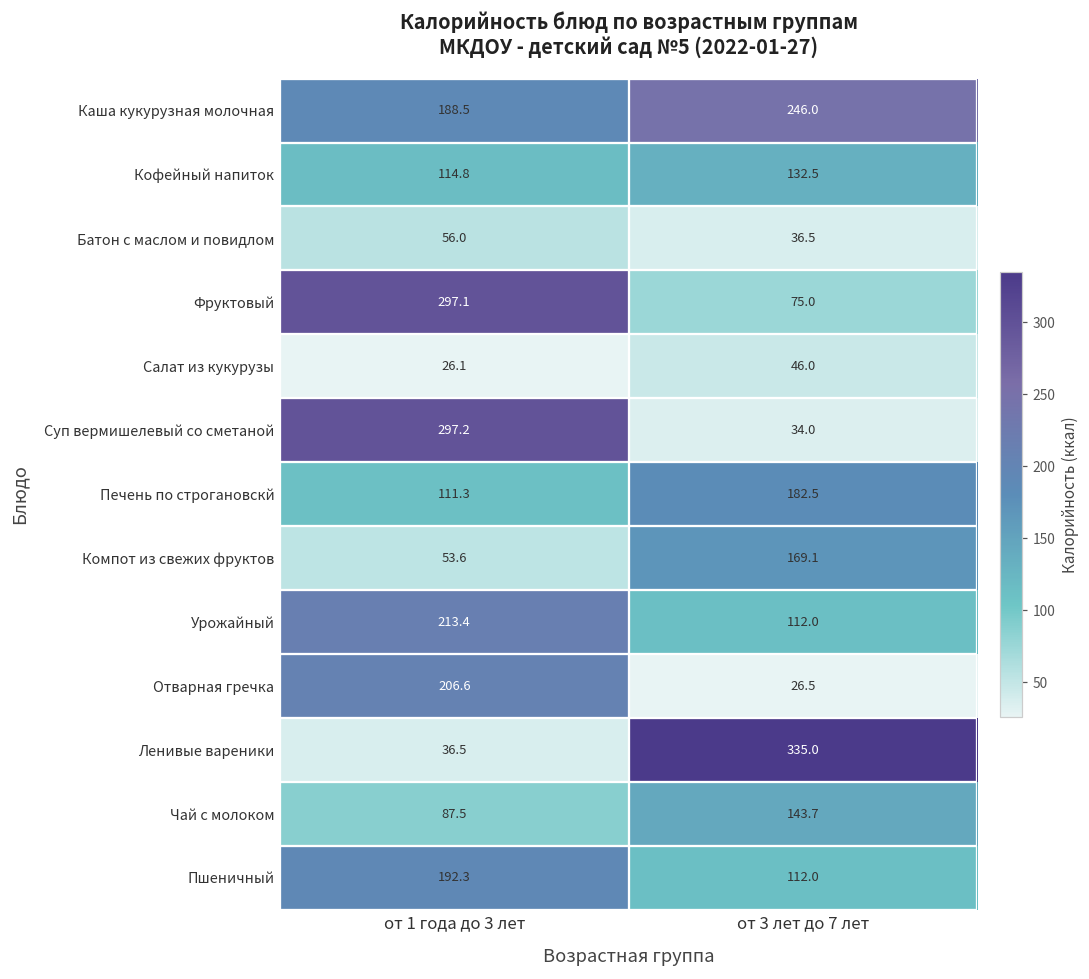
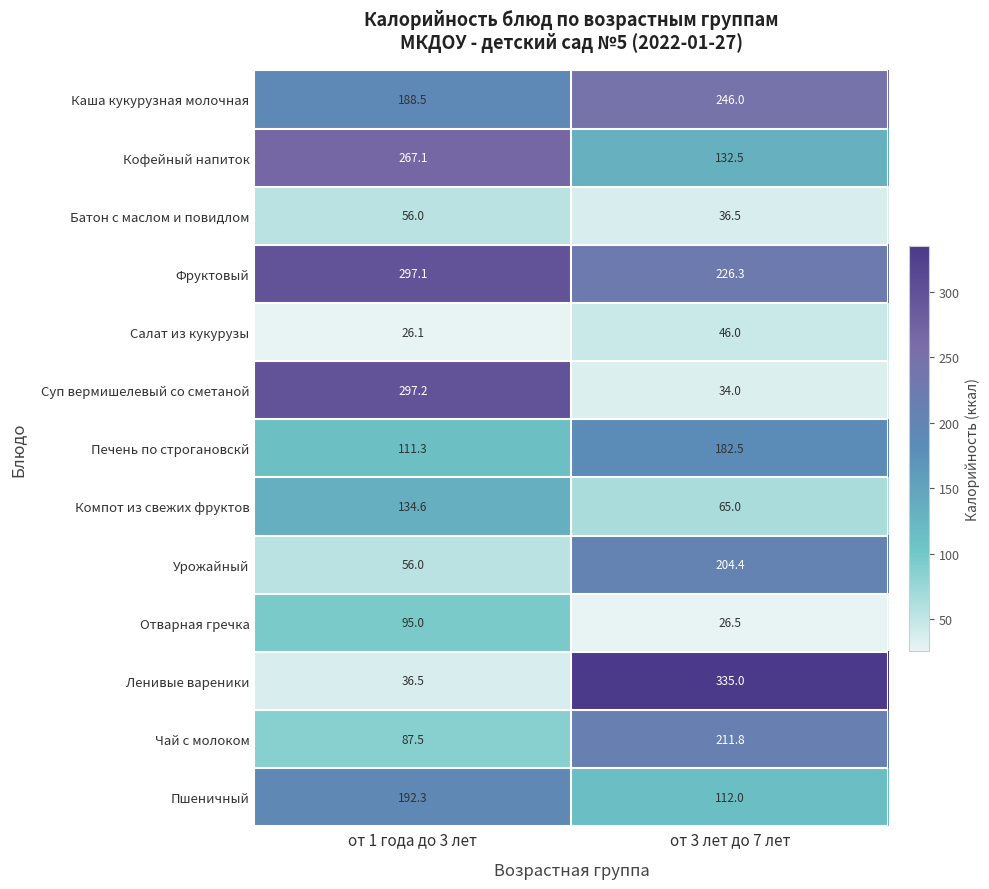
  {
    "Каша кукурузная молочная": {
      "от 1 года до 3 лет": 188.5,
      "от 3 лет до 7 лет": 246.0
    },
    "Кофейный напиток": {
-     "от 1 года до 3 лет": 114.8,
+     "от 1 года до 3 лет": 267.1,
      "от 3 лет до 7 лет": 132.5
    },
    "Батон с маслом и повидлом": {
      "от 1 года до 3 лет": 56.0,
      "от 3 лет до 7 лет": 36.5
    },
    "Фруктовый": {
      "от 1 года до 3 лет": 297.1,
-     "от 3 лет до 7 лет": 75.0
+     "от 3 лет до 7 лет": 226.3
    },
    "Салат из кукурузы": {
      "от 1 года до 3 лет": 26.1,
      "от 3 лет до 7 лет": 46.0
    },
    "Суп вермишелевый со сметаной": {
      "от 1 года до 3 лет": 297.2,
      "от 3 лет до 7 лет": 34.0
    },
    "Печень по строгановскй": {
      "от 1 года до 3 лет": 111.3,
      "от 3 лет до 7 лет": 182.5
    },
    "Компот из свежих фруктов": {
-     "от 1 года до 3 лет": 53.6,
-     "от 3 лет до 7 лет": 169.1
+     "от 1 года до 3 лет": 134.6,
+     "от 3 лет до 7 лет": 65.0
    },
    "Урожайный": {
-     "от 1 года до 3 лет": 213.4,
-     "от 3 лет до 7 лет": 112.0
+     "от 1 года до 3 лет": 56.0,
+     "от 3 лет до 7 лет": 204.4
    },
    "Отварная гречка": {
-     "от 1 года до 3 лет": 206.6,
+     "от 1 года до 3 лет": 95.0,
      "от 3 лет до 7 лет": 26.5
    },
    "Ленивые вареники": {
      "от 1 года до 3 лет": 36.5,
      "от 3 лет до 7 лет": 335.0
    },
    "Чай с молоком": {
      "от 1 года до 3 лет": 87.5,
-     "от 3 лет до 7 лет": 143.7
+     "от 3 лет до 7 лет": 211.8
    },
    "Пшеничный": {
      "от 1 года до 3 лет": 192.3,
      "от 3 лет до 7 лет": 112.0
    }
  }
